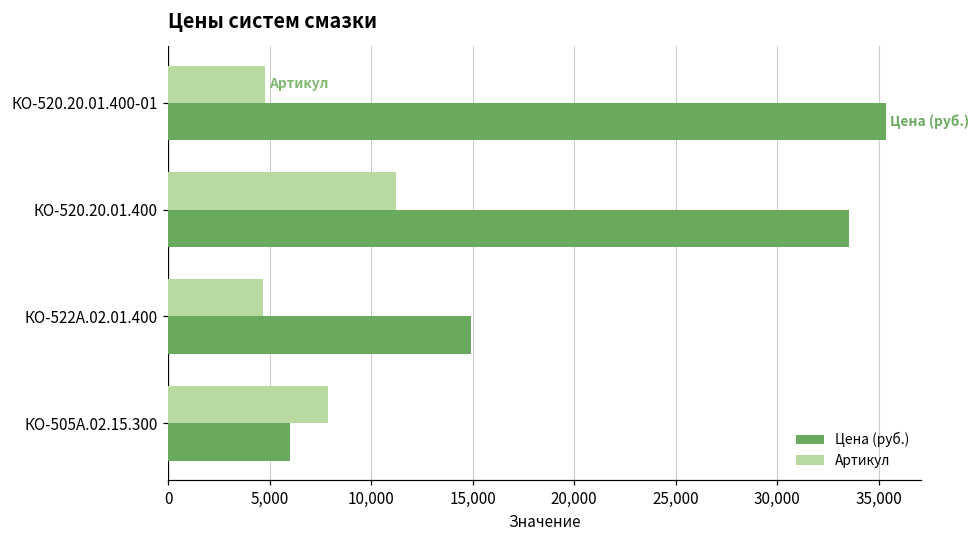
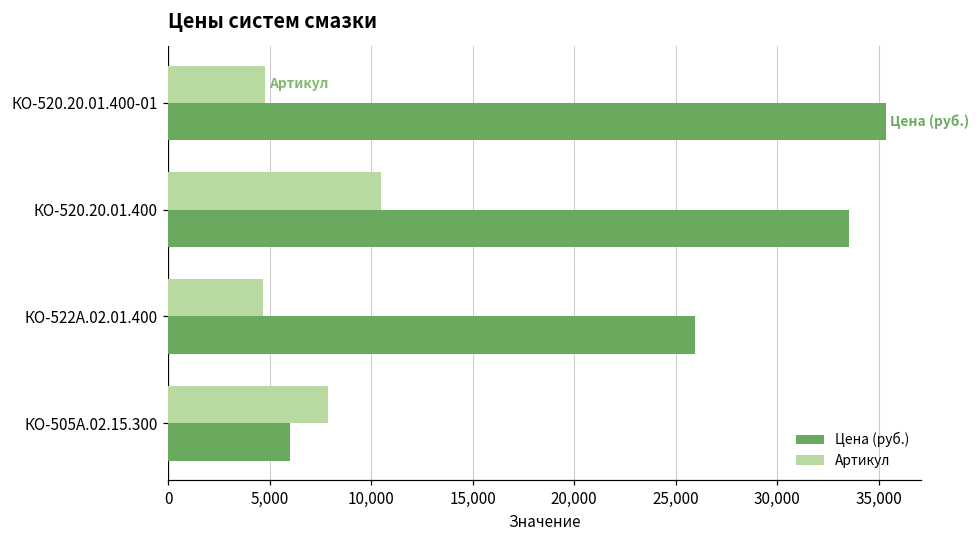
  {
    "Цена (руб.)": {
      "КО-520.20.01.400-01": "35,400",
      "КО-520.20.01.400": "33,500",
-     "КО-522А.02.01.400": "14,900",
+     "КО-522А.02.01.400": "26,000",
      "КО-505А.02.15.300": "6,000"
    },
    "Артикул": {
      "КО-520.20.01.400-01": "4,800",
-     "КО-520.20.01.400": "11,200",
+     "КО-520.20.01.400": "10,500",
      "КО-522А.02.01.400": "4,700",
      "КО-505А.02.15.300": "7,900"
    }
  }
